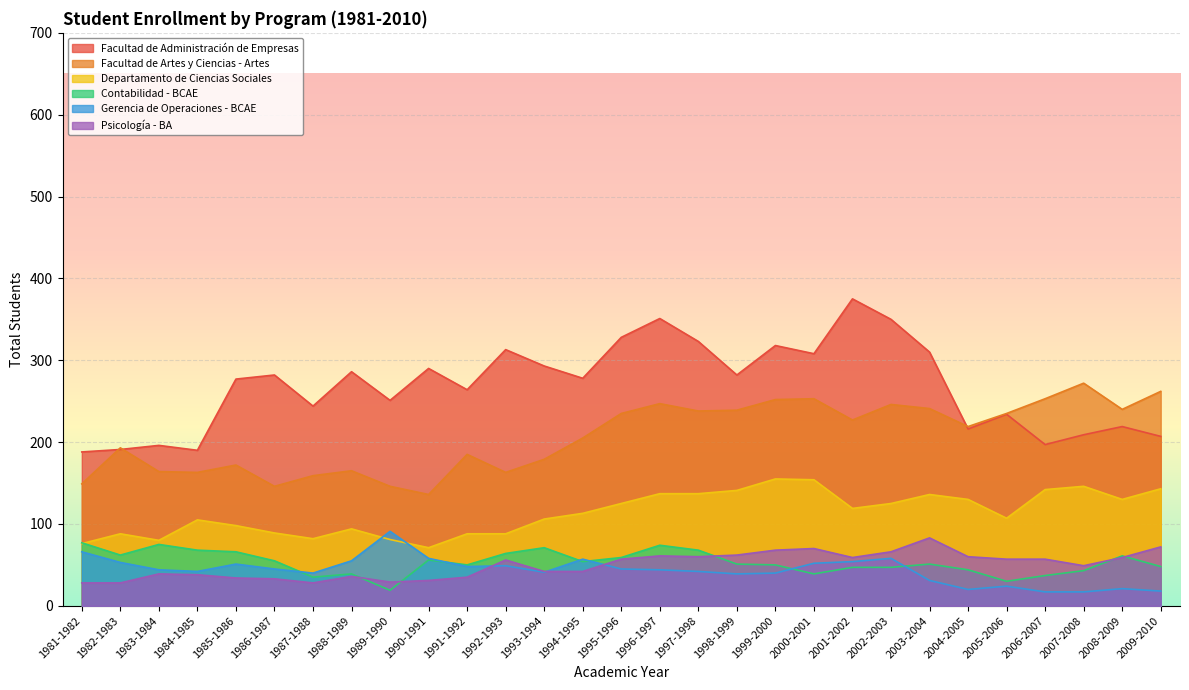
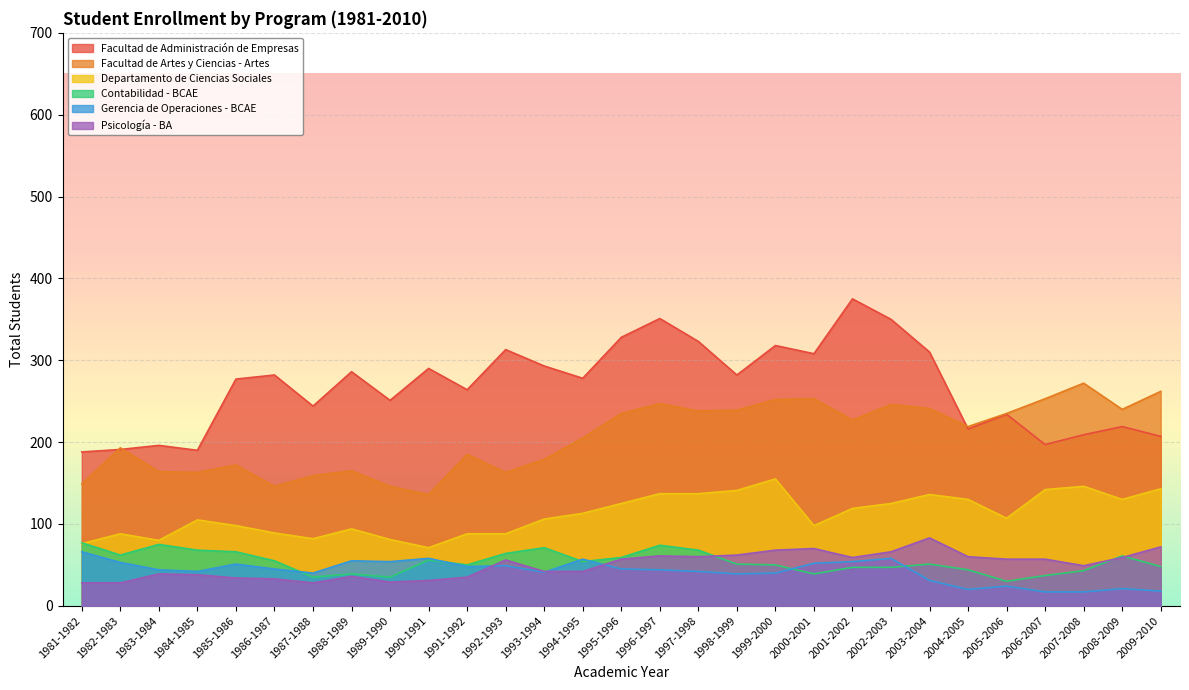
  {
    "Departamento de Ciencias Sociales": {
      "1982-1983": 90,
      "1983-1984": 80,
      "1984-1985": 110,
      "1985-1986": 100,
      "1986-1987": 90,
      "1987-1988": 80,
      "1988-1989": 90,
      "1989-1990": 80,
      "1990-1991": 70,
      "1991-1992": 90,
      "1992-1993": 90,
      "1993-1994": 110,
      "1994-1995": 110,
      "1995-1996": 130,
      "1996-1997": 140,
      "1997-1998": 140,
      "1998-1999": 140,
      "1999-2000": 160,
-     "2000-2001": 150,
+     "2000-2001": 100,
      "2001-2002": 120,
      "2002-2003": 130,
      "2003-2004": 140,
      "2004-2005": 130,
      "2005-2006": 110,
      "2006-2007": 140,
      "2007-2008": 150,
      "2008-2009": 130,
      "2009-2010": 140
    },
    "Contabilidad - BCAE": {
      "1982-1983": 60,
      "1983-1984": 80,
      "1984-1985": 70,
      "1985-1986": 70,
      "1986-1987": 60,
      "1987-1988": 40,
-     "1989-1990": 20,
+     "1989-1990": 40,
      "1992-1993": 60,
      "1993-1994": 70,
      "1996-1997": 70,
      "1997-1998": 70,
      "1998-1999": 50,
      "1999-2000": 50,
      "2000-2001": 40,
      "2001-2002": 50,
      "2002-2003": 50,
      "2003-2004": 50,
      "2004-2005": 40,
      "2005-2006": 30,
      "2006-2007": 40,
      "2007-2008": 40,
      "2009-2010": 50
    },
    "Gerencia de Operaciones - BCAE": {
      "1981-1982": 70,
      "1982-1983": 50,
      "1983-1984": 40,
      "1984-1985": 40,
      "1985-1986": 50,
      "1986-1987": 50,
      "1987-1988": 40,
      "1988-1989": 60,
-     "1989-1990": 90,
+     "1989-1990": 50,
      "1992-1993": 50,
      "1995-1996": 50,
      "1996-1997": 40,
      "1997-1998": 40,
      "1998-1999": 40,
      "1999-2000": 40,
      "2000-2001": 50,
      "2001-2002": 50,
      "2002-2003": 60,
      "2003-2004": 30,
      "2004-2005": 20,
      "2005-2006": 20,
      "2006-2007": 20,
      "2007-2008": 20,
      "2008-2009": 20,
      "2009-2010": 20
    },
    "Psicología - BA": {
      "1981-1982": 30,
      "1982-1983": 30,
      "1983-1984": 40,
      "1984-1985": 40,
      "1985-1986": 30,
      "1986-1987": 30,
      "1987-1988": 30,
      "1989-1990": 30,
      "1990-1991": 30,
      "1991-1992": 40,
      "1992-1993": 60,
      "1994-1995": 40,
      "1996-1997": 60,
      "1997-1998": 60,
      "1998-1999": 60,
      "1999-2000": 70,
      "2000-2001": 70,
      "2001-2002": 60,
      "2002-2003": 70,
      "2003-2004": 80,
      "2004-2005": 60,
      "2005-2006": 60,
      "2006-2007": 60,
      "2007-2008": 50,
      "2009-2010": 70
    }
  }
